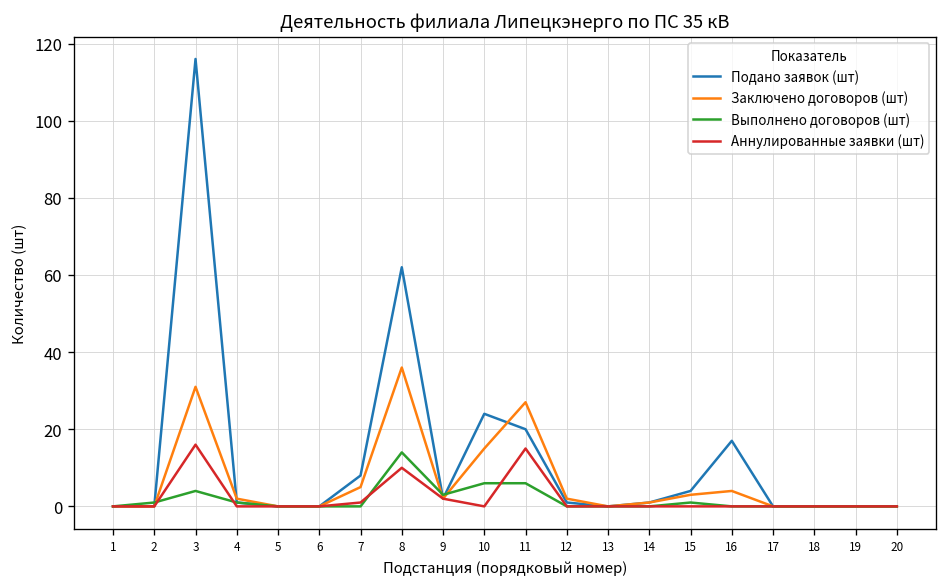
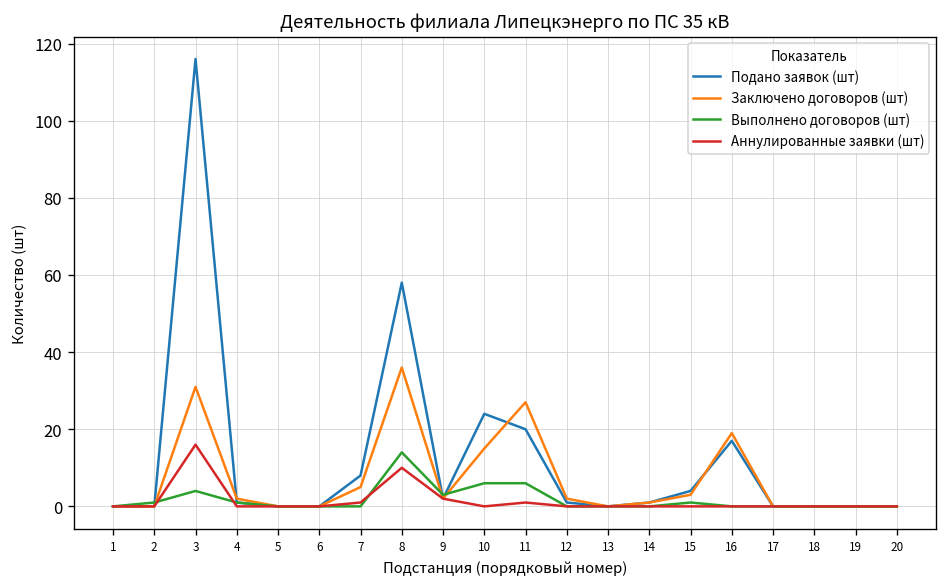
  {
    "Подано заявок (шт)": {
      "3": 116,
      "7": 8,
-     "8": 62,
+     "8": 58,
      "10": 24,
      "11": 20,
      "12": 1,
      "15": 4,
      "16": 17
    },
    "Заключено договоров (шт)": {
      "3": 31,
      "4": 2,
      "7": 5,
      "8": 36,
      "10": 15,
      "11": 27,
      "12": 2,
      "15": 3,
-     "16": 4
+     "16": 19
    },
    "Выполнено договоров (шт)": {
      "2": 1,
      "3": 4,
      "7": 0,
      "8": 14,
      "9": 3,
      "10": 6,
      "11": 6,
      "15": 1
    },
    "Аннулированные заявки (шт)": {
      "3": 16,
      "4": 0,
      "7": 1,
      "8": 10,
      "10": 0,
-     "11": 15,
+     "11": 1,
      "15": 0
    }
  }
